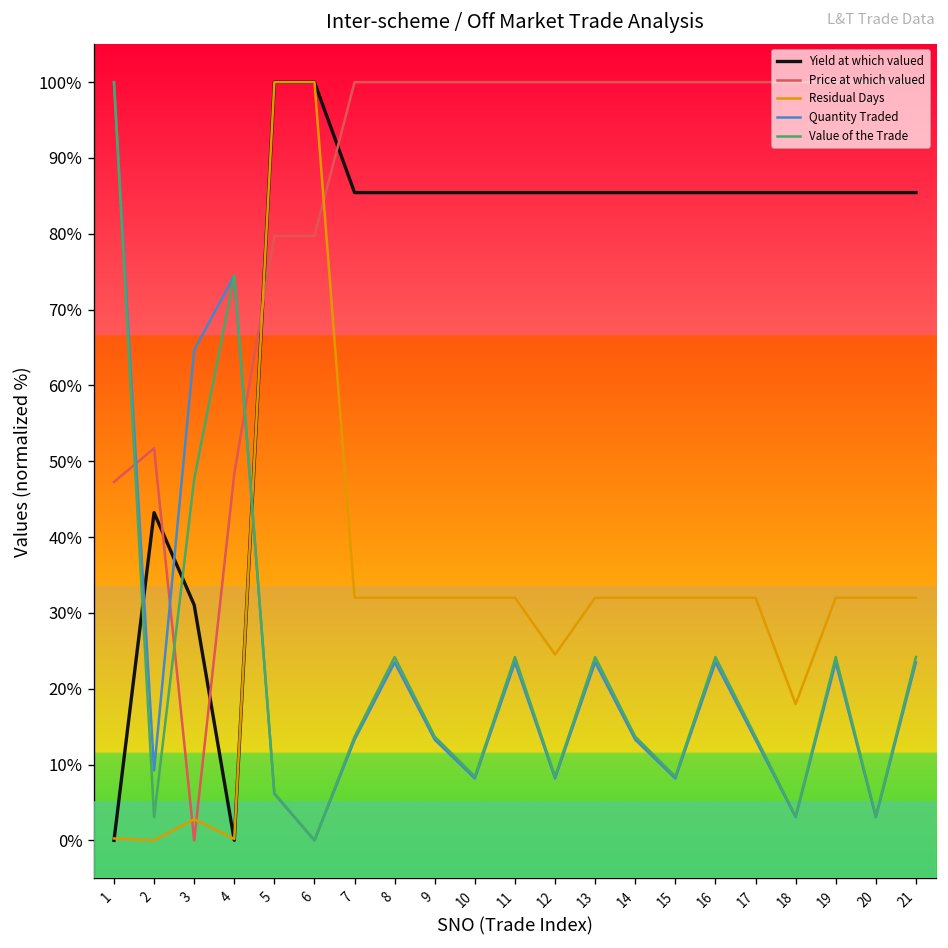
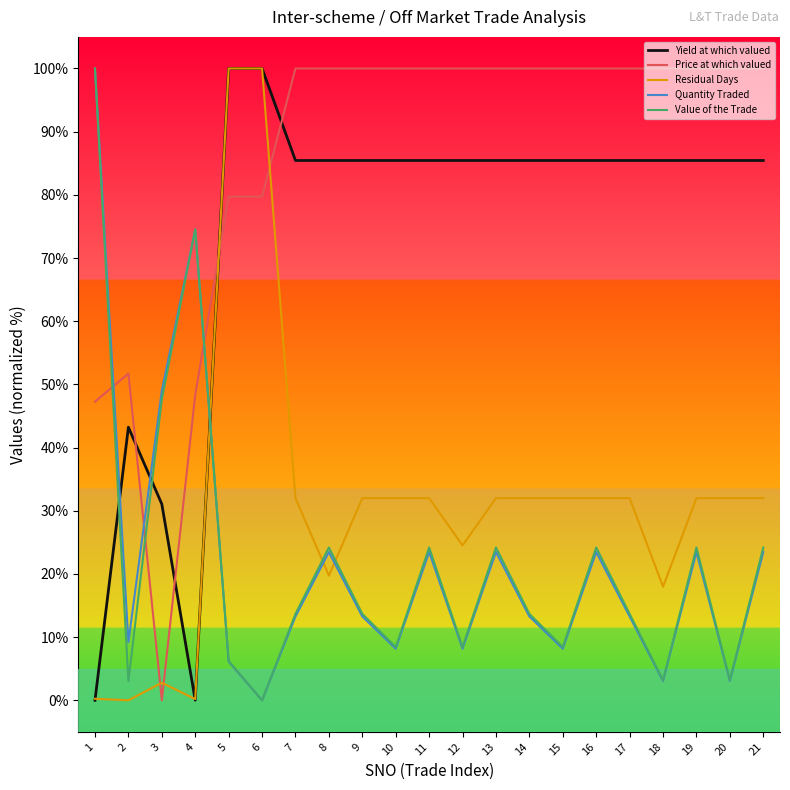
  {
    "Yield at which valued": {
      "2": "43%",
      "3": "31%",
      "7": "85%",
      "8": "85%",
      "9": "85%",
      "10": "85%",
      "11": "85%",
      "12": "85%",
      "13": "85%",
      "14": "85%",
      "15": "85%",
      "16": "85%",
      "17": "85%",
      "18": "85%",
      "19": "85%",
      "20": "85%",
      "21": "85%"
    },
    "Price at which valued": {
      "1": "47%",
      "2": "52%",
      "4": "48%",
      "5": "80%",
      "6": "80%",
      "7": "100%",
      "8": "100%",
      "9": "100%",
      "10": "100%",
      "11": "100%",
      "12": "100%",
      "13": "100%",
      "14": "100%",
      "15": "100%",
      "16": "100%",
      "17": "100%"
    },
    "Residual Days": {
      "7": "32%",
-     "8": "32%",
+     "8": "20%",
      "9": "32%",
      "10": "32%",
      "11": "32%",
      "12": "25%",
      "13": "32%",
      "14": "32%",
      "15": "32%",
      "16": "32%",
      "17": "32%",
      "18": "18%",
      "19": "32%",
      "20": "32%",
      "21": "32%"
    },
    "Quantity Traded": {
      "2": "9%",
-     "3": "65%",
+     "3": "49%",
      "7": "13%",
      "8": "23%",
      "9": "13%",
      "11": "23%",
      "13": "23%",
      "14": "13%",
      "16": "23%",
      "17": "13%",
      "19": "23%",
      "21": "23%"
    },
    "Value of the Trade": {
      "3": "48%",
      "7": "14%",
      "8": "24%",
      "9": "14%",
      "11": "24%",
      "13": "24%",
      "14": "14%",
      "16": "24%",
      "17": "14%",
      "19": "24%",
      "21": "24%"
    }
  }
